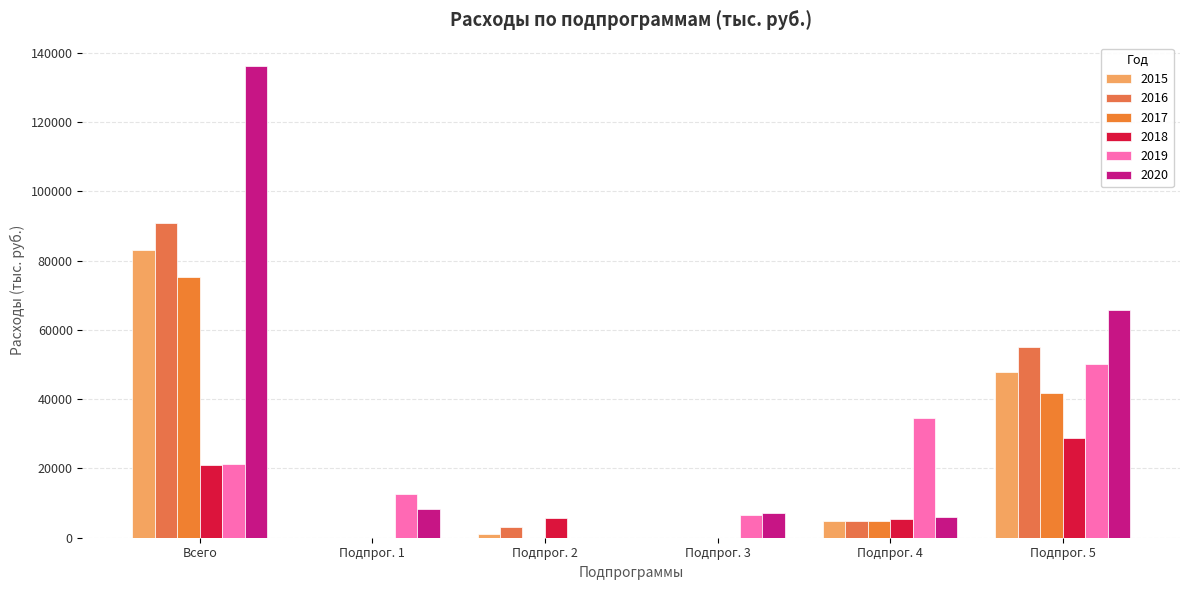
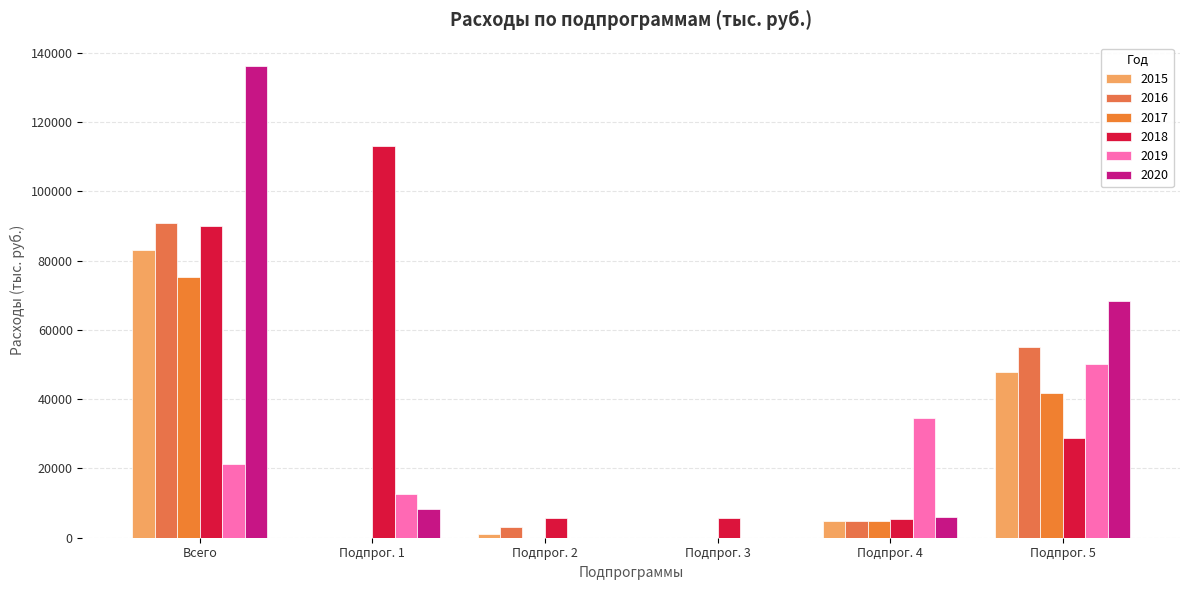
  {
    "2018": {
-     "Всего": 21000,
-     "Подпрог. 1": 0,
+     "Всего": 90000,
+     "Подпрог. 1": 113000,
      "Подпрог. 2": 6000,
-     "Подпрог. 3": 0,
+     "Подпрог. 3": 6000,
      "Подпрог. 4": 5000,
      "Подпрог. 5": 29000
    },
    "2019": {
      "Всего": 21000,
      "Подпрог. 1": 13000,
      "Подпрог. 2": 0,
-     "Подпрог. 3": 6000,
+     "Подпрог. 3": 0,
      "Подпрог. 4": 35000,
      "Подпрог. 5": 50000
    },
    "2020": {
      "Всего": 136000,
      "Подпрог. 1": 8000,
      "Подпрог. 2": 0,
-     "Подпрог. 3": 7000,
+     "Подпрог. 3": 0,
      "Подпрог. 4": 6000,
-     "Подпрог. 5": 66000
+     "Подпрог. 5": 68000
    }
  }
